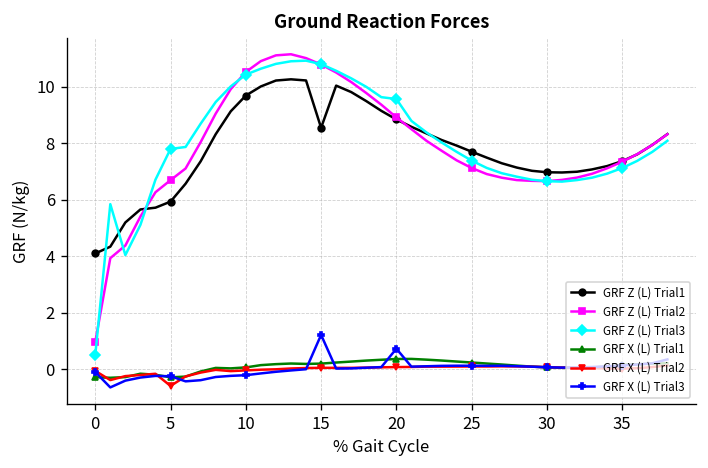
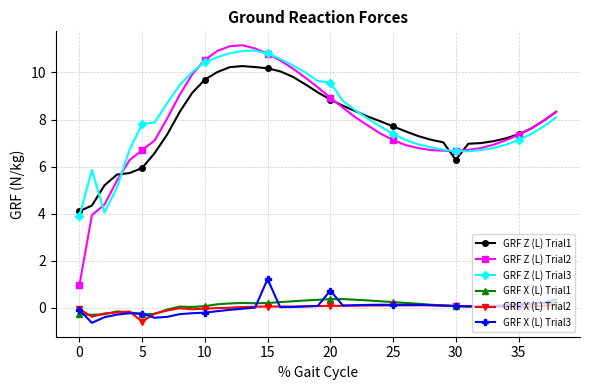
  {
    "GRF Z (L) Trial1": {
      "0": 4.1,
      "5": 5.9,
      "10": 9.7,
-     "15": 8.6,
+     "15": 10.2,
      "25": 7.7,
-     "30": 7.0
+     "30": 6.3
    },
    "GRF Z (L) Trial2": {
      "0": 1.0,
      "5": 6.7,
      "25": 7.1
    },
    "GRF Z (L) Trial3": {
-     "0": 0.5,
+     "0": 3.9,
      "5": 7.8,
      "20": 9.6,
      "25": 7.4,
      "35": 7.1
    },
    "GRF X (L) Trial1": {
      "0": -0.3,
      "15": 0.2,
      "20": 0.4,
      "25": 0.2
    },
    "GRF X (L) Trial2": {
      "5": -0.6,
      "15": 0.1,
      "20": 0.1
    },
    "GRF X (L) Trial3": {
      "10": -0.2,
      "15": 1.2,
      "20": 0.7
    }
  }
